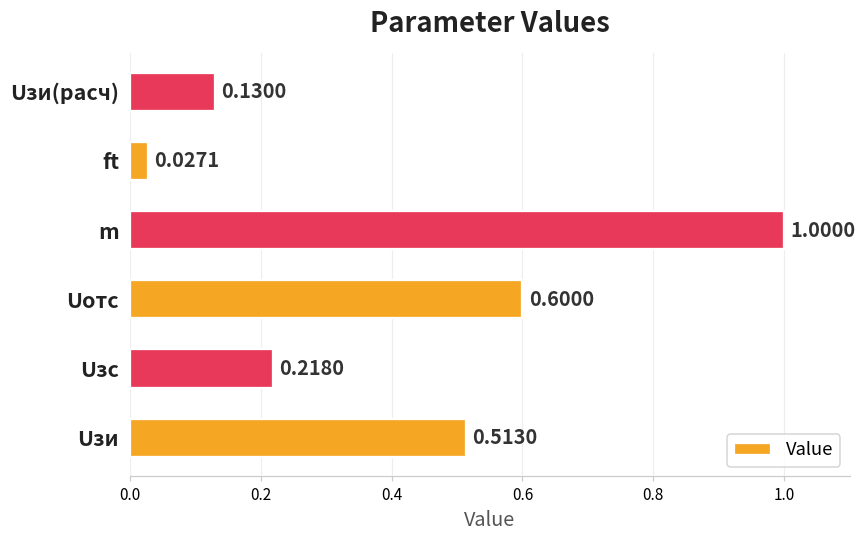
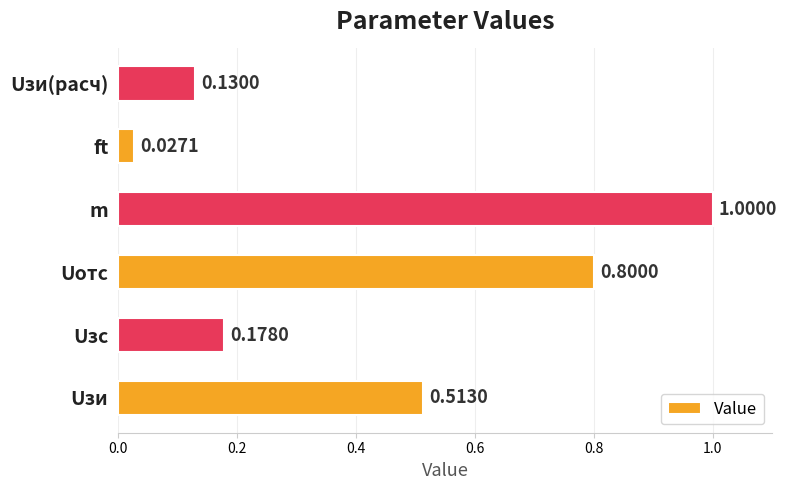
  {
    "Uзи(расч)": 0.1300,
    "ft": 0.0271,
    "m": 1.0000,
-   "Uотс": 0.6000,
-   "Uзс": 0.2180,
+   "Uотс": 0.8000,
+   "Uзс": 0.1780,
    "Uзи": 0.5130
  }
